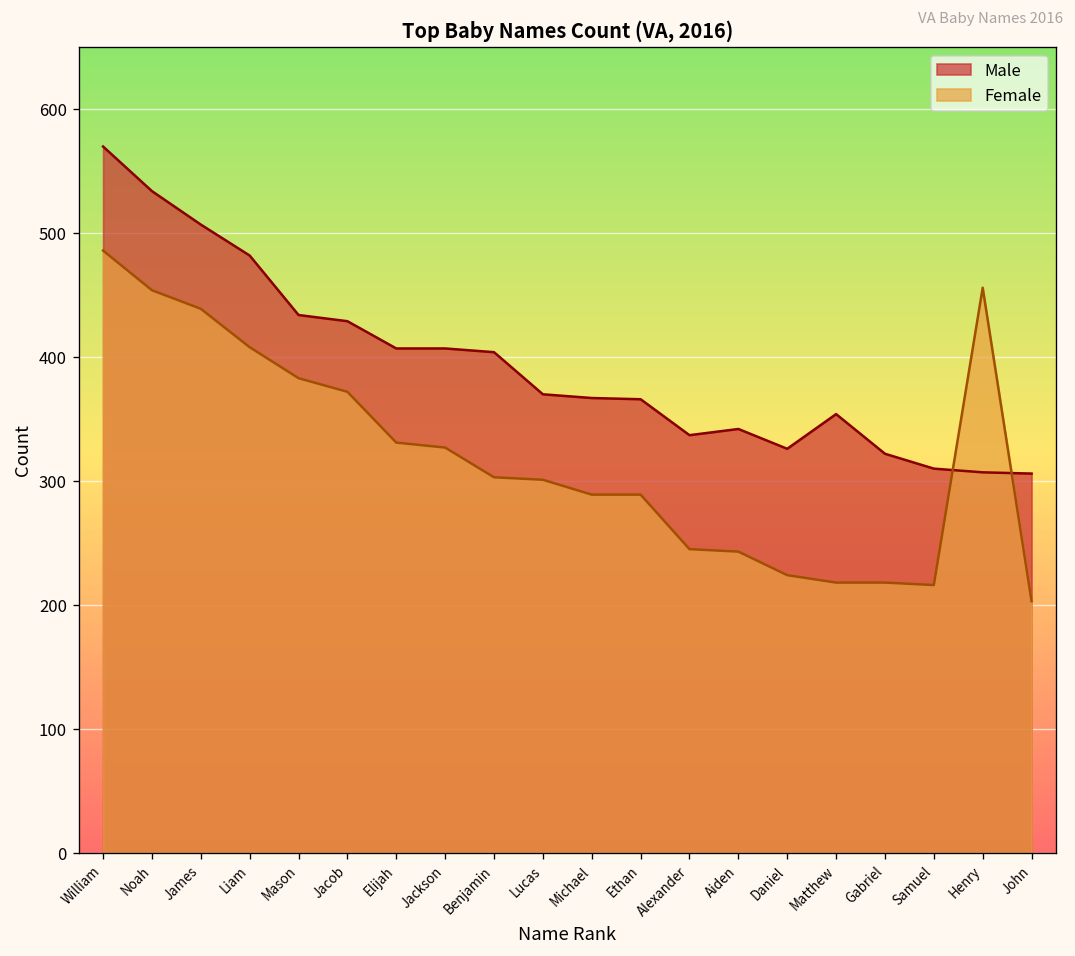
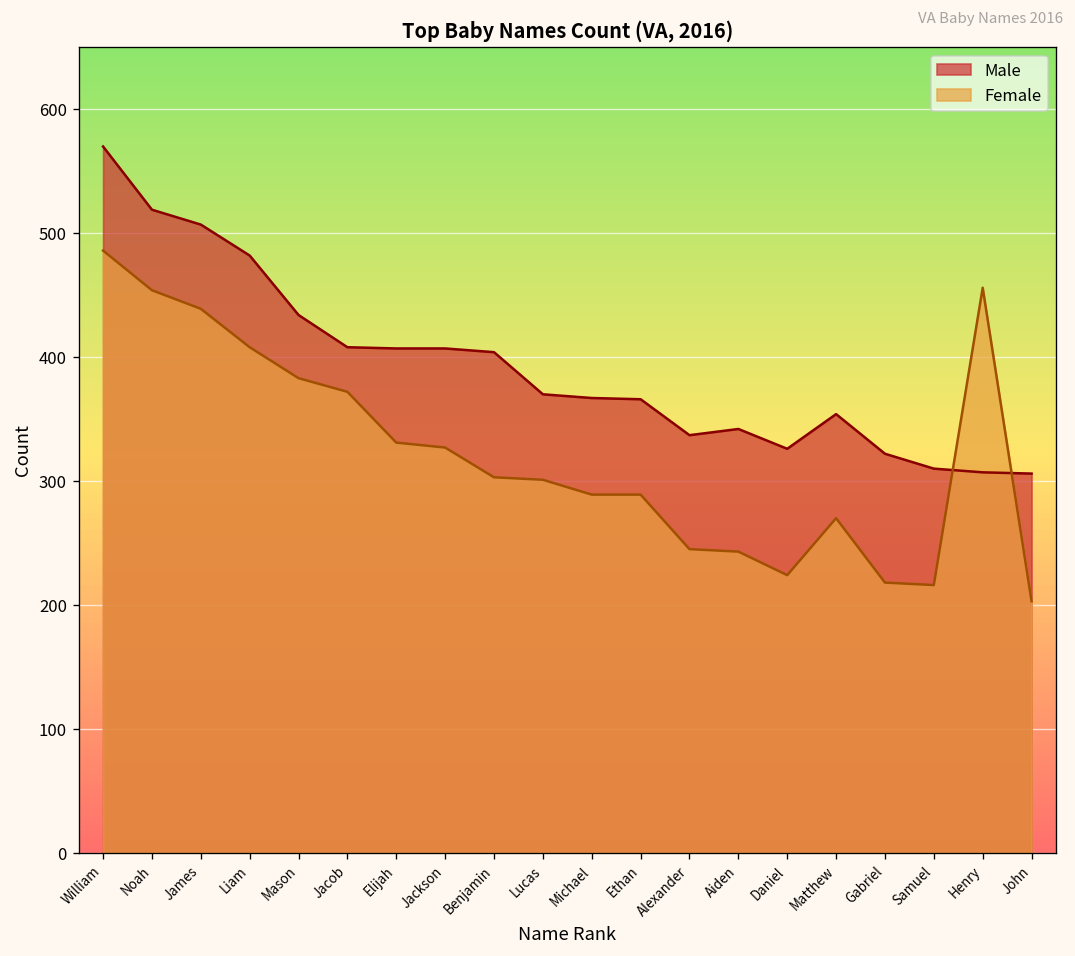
  {
    "Male": {
      "William": 570,
-     "Noah": 534,
+     "Noah": 519,
      "James": 507,
      "Liam": 482,
      "Mason": 434,
-     "Jacob": 429,
+     "Jacob": 408,
      "Elijah": 407,
      "Jackson": 407,
      "Benjamin": 404,
      "Lucas": 370,
      "Michael": 367,
      "Ethan": 366,
      "Alexander": 337,
      "Aiden": 342,
      "Daniel": 326,
      "Matthew": 354,
      "Gabriel": 322,
      "Samuel": 310,
      "Henry": 307,
      "John": 306
    },
    "Female": {
      "William": 486,
      "Noah": 454,
      "James": 439,
      "Liam": 408,
      "Mason": 383,
      "Jacob": 372,
      "Elijah": 331,
      "Jackson": 327,
      "Benjamin": 303,
      "Lucas": 301,
      "Michael": 289,
      "Ethan": 289,
      "Alexander": 245,
      "Aiden": 243,
      "Daniel": 224,
-     "Matthew": 218,
+     "Matthew": 270,
      "Gabriel": 218,
      "Samuel": 216,
      "Henry": 456,
      "John": 203
    }
  }
